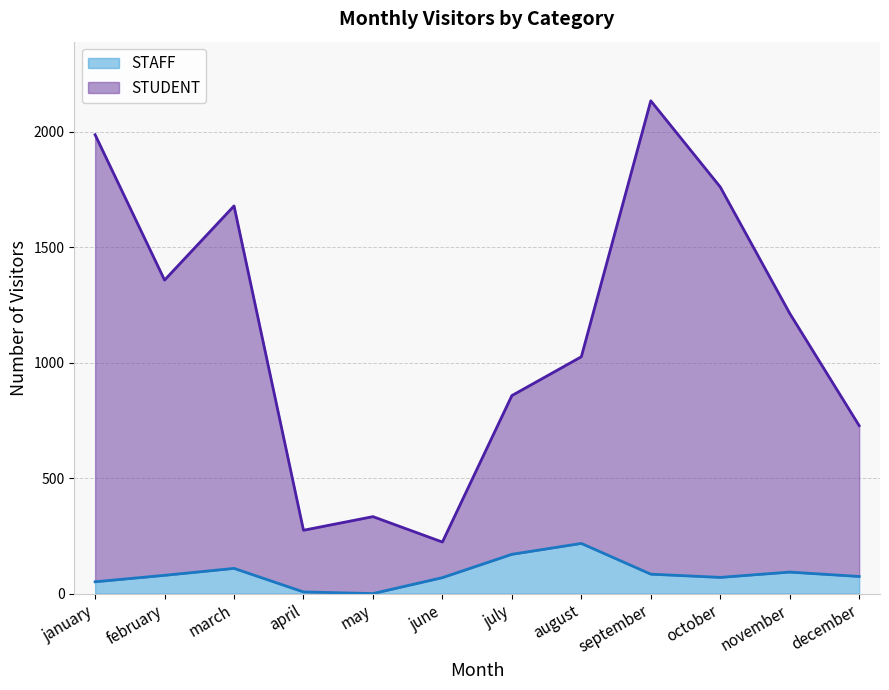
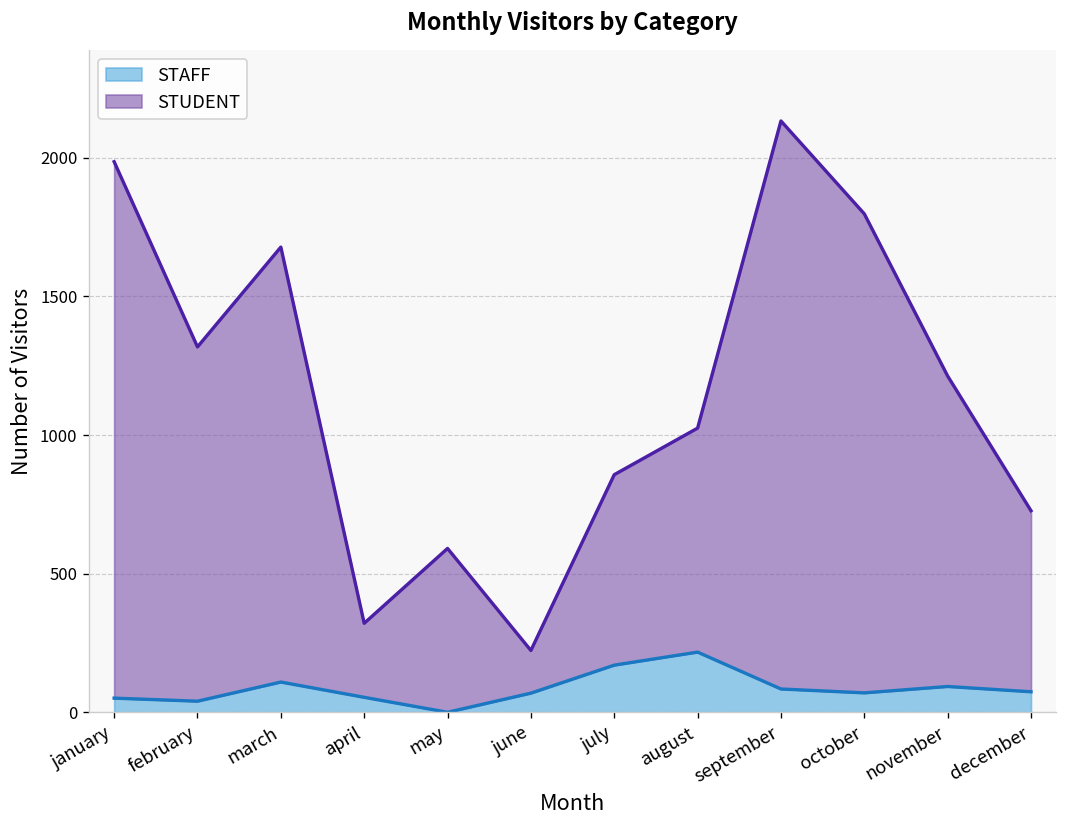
  {
    "STAFF": {
      "january": 50,
-     "february": 80,
+     "february": 40,
      "march": 110,
-     "april": 10,
+     "april": 50,
      "may": 0,
      "june": 70,
      "july": 170,
      "august": 220,
      "september": 80,
      "october": 70,
      "november": 90,
      "december": 70
    },
    "STUDENT": {
      "january": 1940,
      "february": 1280,
      "march": 1570,
      "april": 270,
-     "may": 330,
+     "may": 590,
      "june": 150,
      "july": 690,
      "august": 810,
      "september": 2050,
-     "october": 1690,
+     "october": 1730,
      "november": 1120,
      "december": 650
    }
  }
